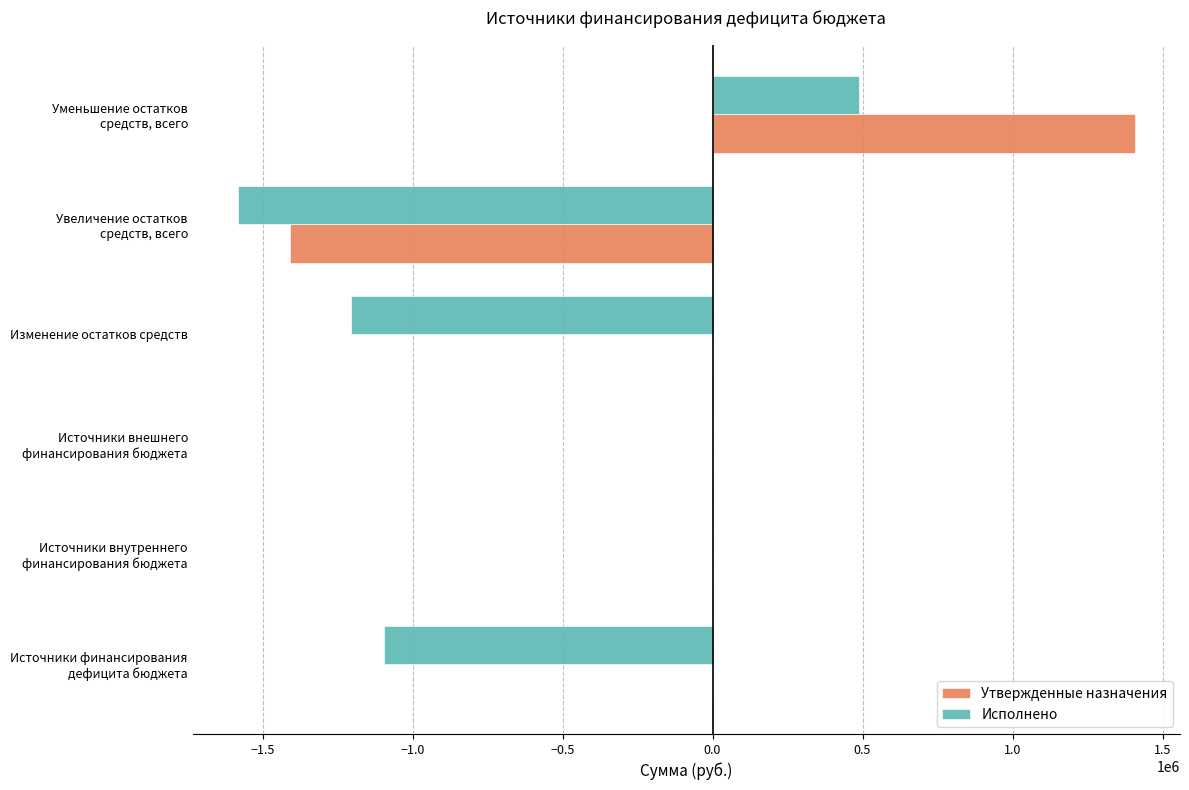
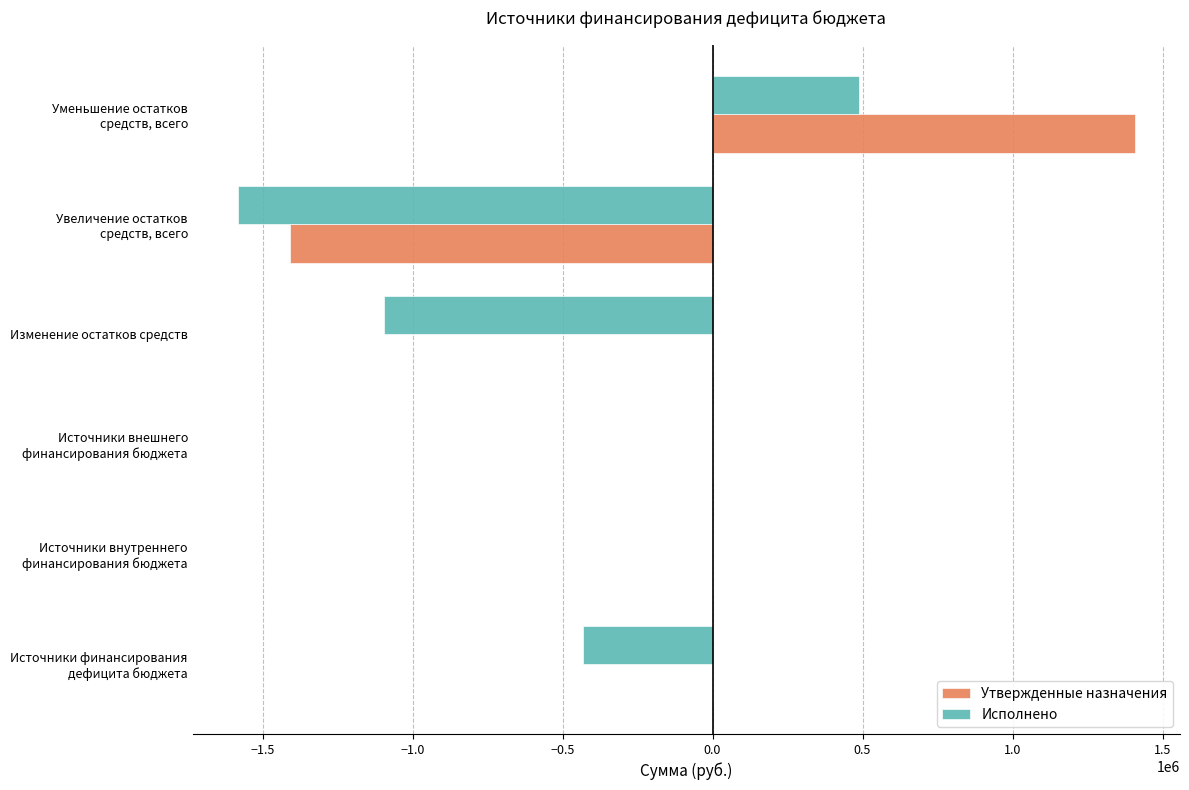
  {
    "Утвержденные назначения": {
      "Уменьшение остатков средств, всего": 1410000,
      "Увеличение остатков средств, всего": -1410000,
      "Изменение остатков средств": 0,
      "Источники внешнего финансирования бюджета": 0,
      "Источники внутреннего финансирования бюджета": 0,
      "Источники финансирования дефицита бюджета": 0
    },
    "Исполнено": {
      "Уменьшение остатков средств, всего": 490000,
      "Увеличение остатков средств, всего": -1580000,
-     "Изменение остатков средств": -1200000,
+     "Изменение остатков средств": -1090000,
      "Источники внешнего финансирования бюджета": 0,
      "Источники внутреннего финансирования бюджета": 0,
-     "Источники финансирования дефицита бюджета": -1090000
+     "Источники финансирования дефицита бюджета": -430000
    }
  }
